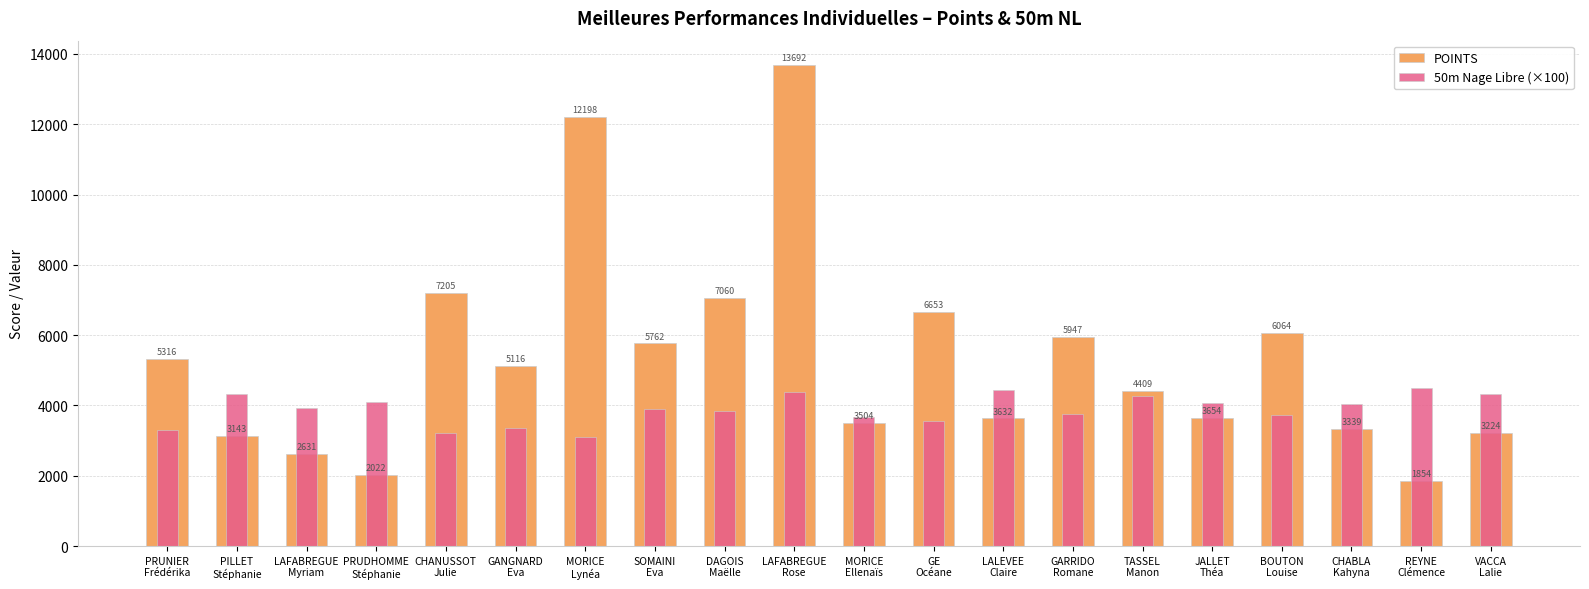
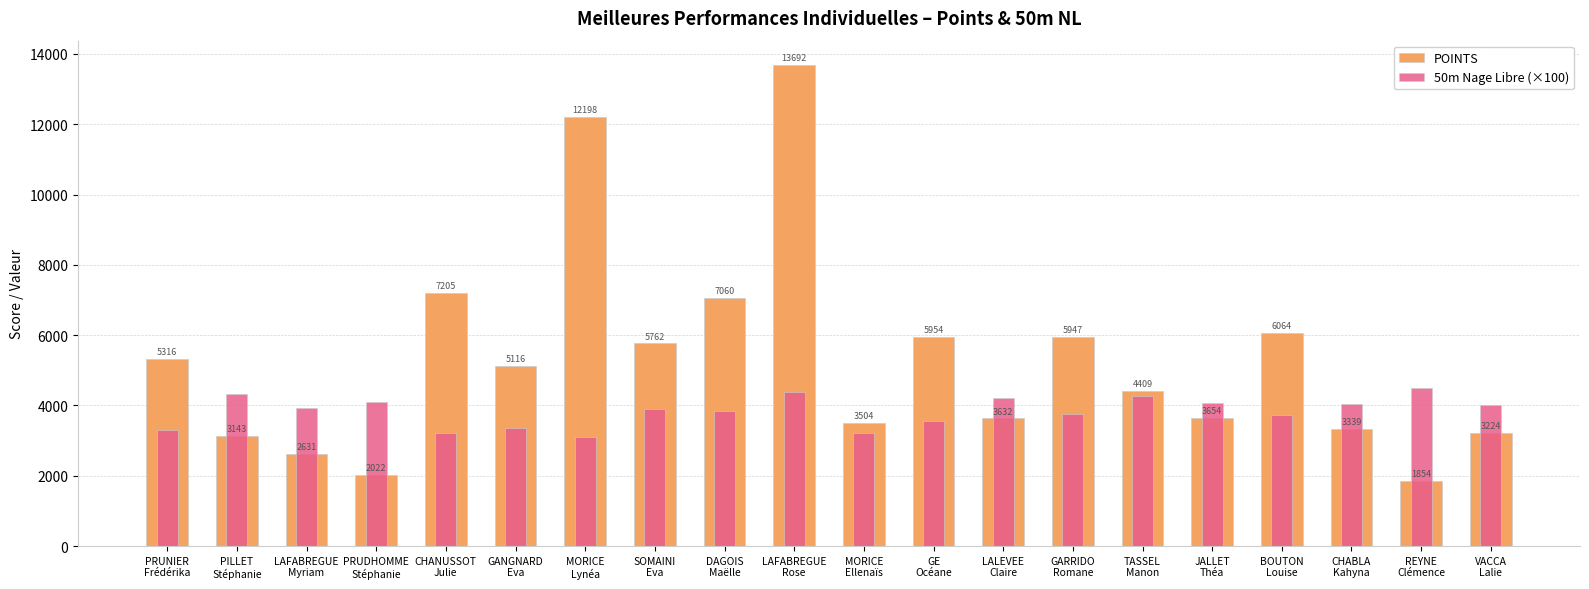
  {
    "POINTS": {
      "PRUNIER Frédérika": 5316,
      "CHANUSSOT Julie": 7205,
      "GANGNARD Eva": 5116,
      "MORICE Lynéa": 12198,
      "SOMAINI Eva": 5762,
      "DAGOIS Maëlle": 7060,
      "LAFABREGUE Rose": 13692,
-     "GE Océane": 6653,
+     "GE Océane": 5954,
      "GARRIDO Romane": 5947,
      "TASSEL Manon": 4409,
      "BOUTON Louise": 6064
    },
    "50m Nage Libre (×100)": {
-     "MORICE Ellenaïs": 3700,
-     "LALEVEE Claire": 4400,
-     "VACCA Lalie": 4300
+     "MORICE Ellenaïs": 3200,
+     "LALEVEE Claire": 4200,
+     "VACCA Lalie": 4000
    }
  }
